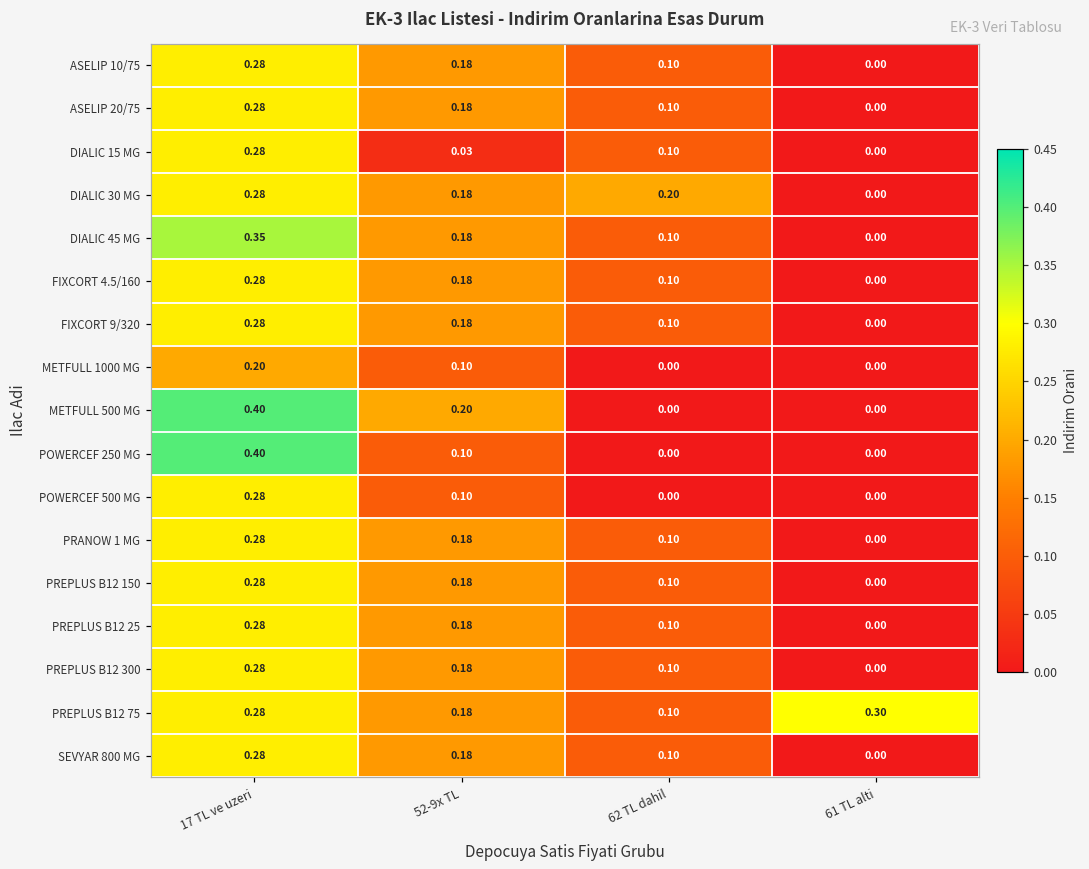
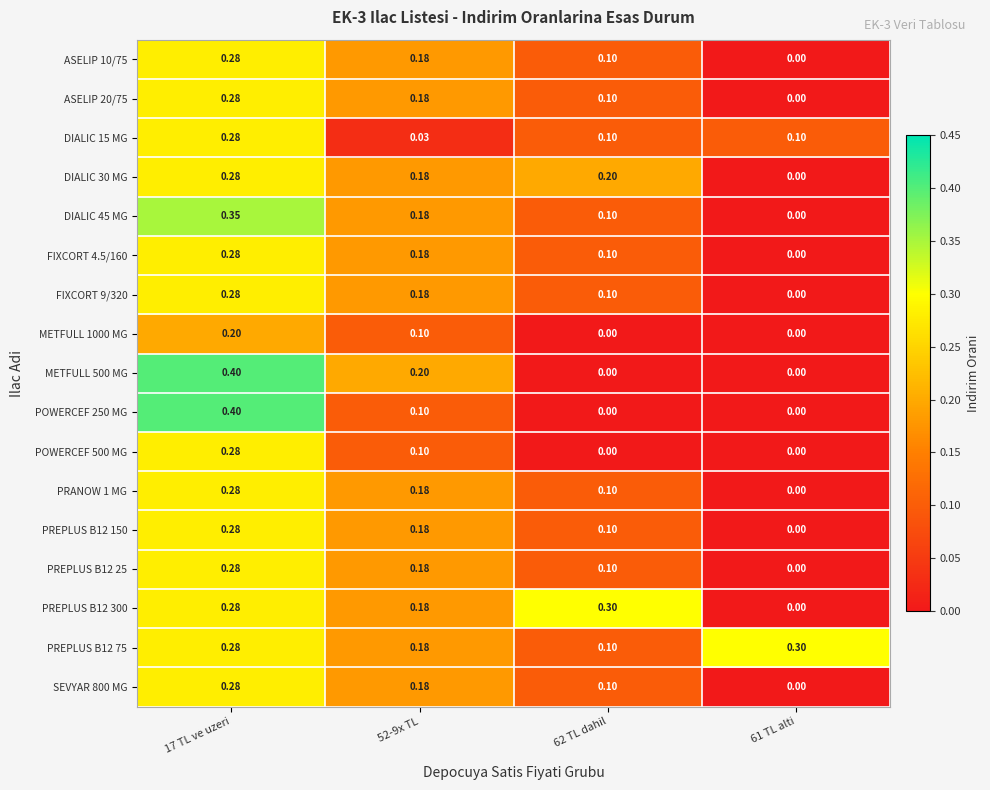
  {
    "ASELIP 10/75": {
      "17 TL ve uzeri": 0.28,
      "52-9x TL": 0.18,
      "62 TL dahil": 0.10,
      "61 TL alti": 0.00
    },
    "ASELIP 20/75": {
      "17 TL ve uzeri": 0.28,
      "52-9x TL": 0.18,
      "62 TL dahil": 0.10,
      "61 TL alti": 0.00
    },
    "DIALIC 15 MG": {
      "17 TL ve uzeri": 0.28,
      "52-9x TL": 0.03,
      "62 TL dahil": 0.10,
-     "61 TL alti": 0.00
+     "61 TL alti": 0.10
    },
    "DIALIC 30 MG": {
      "17 TL ve uzeri": 0.28,
      "52-9x TL": 0.18,
      "62 TL dahil": 0.20,
      "61 TL alti": 0.00
    },
    "DIALIC 45 MG": {
      "17 TL ve uzeri": 0.35,
      "52-9x TL": 0.18,
      "62 TL dahil": 0.10,
      "61 TL alti": 0.00
    },
    "FIXCORT 4.5/160": {
      "17 TL ve uzeri": 0.28,
      "52-9x TL": 0.18,
      "62 TL dahil": 0.10,
      "61 TL alti": 0.00
    },
    "FIXCORT 9/320": {
      "17 TL ve uzeri": 0.28,
      "52-9x TL": 0.18,
      "62 TL dahil": 0.10,
      "61 TL alti": 0.00
    },
    "METFULL 1000 MG": {
      "17 TL ve uzeri": 0.20,
      "52-9x TL": 0.10,
      "62 TL dahil": 0.00,
      "61 TL alti": 0.00
    },
    "METFULL 500 MG": {
      "17 TL ve uzeri": 0.40,
      "52-9x TL": 0.20,
      "62 TL dahil": 0.00,
      "61 TL alti": 0.00
    },
    "POWERCEF 250 MG": {
      "17 TL ve uzeri": 0.40,
      "52-9x TL": 0.10,
      "62 TL dahil": 0.00,
      "61 TL alti": 0.00
    },
    "POWERCEF 500 MG": {
      "17 TL ve uzeri": 0.28,
      "52-9x TL": 0.10,
      "62 TL dahil": 0.00,
      "61 TL alti": 0.00
    },
    "PRANOW 1 MG": {
      "17 TL ve uzeri": 0.28,
      "52-9x TL": 0.18,
      "62 TL dahil": 0.10,
      "61 TL alti": 0.00
    },
    "PREPLUS B12 150": {
      "17 TL ve uzeri": 0.28,
      "52-9x TL": 0.18,
      "62 TL dahil": 0.10,
      "61 TL alti": 0.00
    },
    "PREPLUS B12 25": {
      "17 TL ve uzeri": 0.28,
      "52-9x TL": 0.18,
      "62 TL dahil": 0.10,
      "61 TL alti": 0.00
    },
    "PREPLUS B12 300": {
      "17 TL ve uzeri": 0.28,
      "52-9x TL": 0.18,
-     "62 TL dahil": 0.10,
+     "62 TL dahil": 0.30,
      "61 TL alti": 0.00
    },
    "PREPLUS B12 75": {
      "17 TL ve uzeri": 0.28,
      "52-9x TL": 0.18,
      "62 TL dahil": 0.10,
      "61 TL alti": 0.30
    },
    "SEVYAR 800 MG": {
      "17 TL ve uzeri": 0.28,
      "52-9x TL": 0.18,
      "62 TL dahil": 0.10,
      "61 TL alti": 0.00
    }
  }
